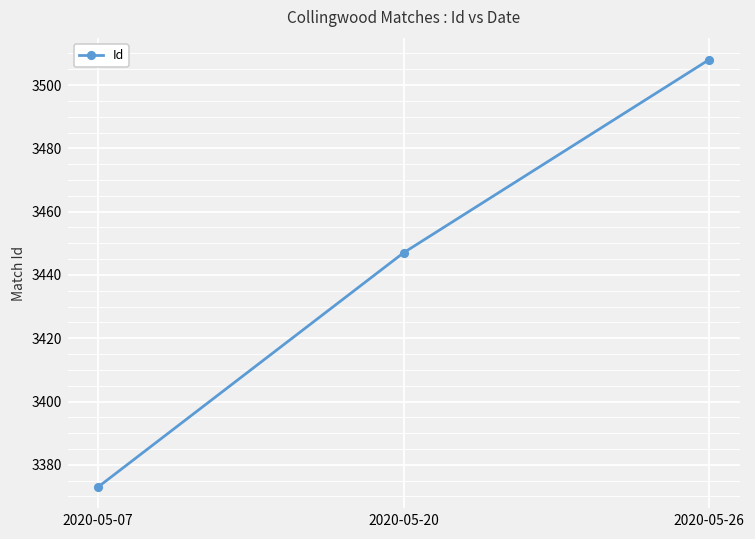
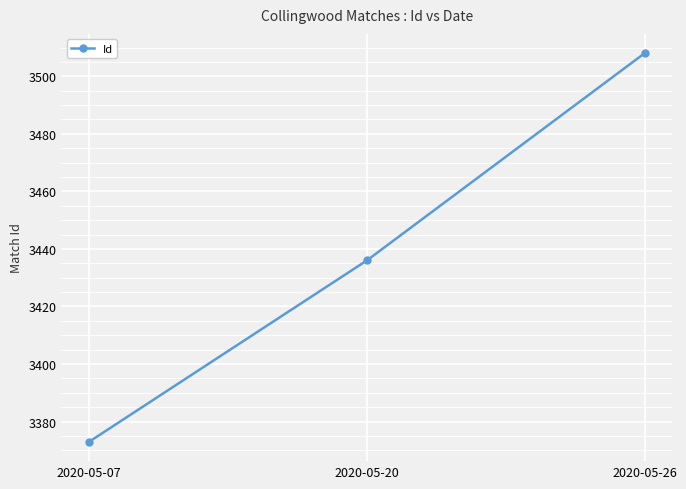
  {
    "2020-05-07": 3373,
-   "2020-05-20": 3447,
+   "2020-05-20": 3436,
    "2020-05-26": 3508
  }
